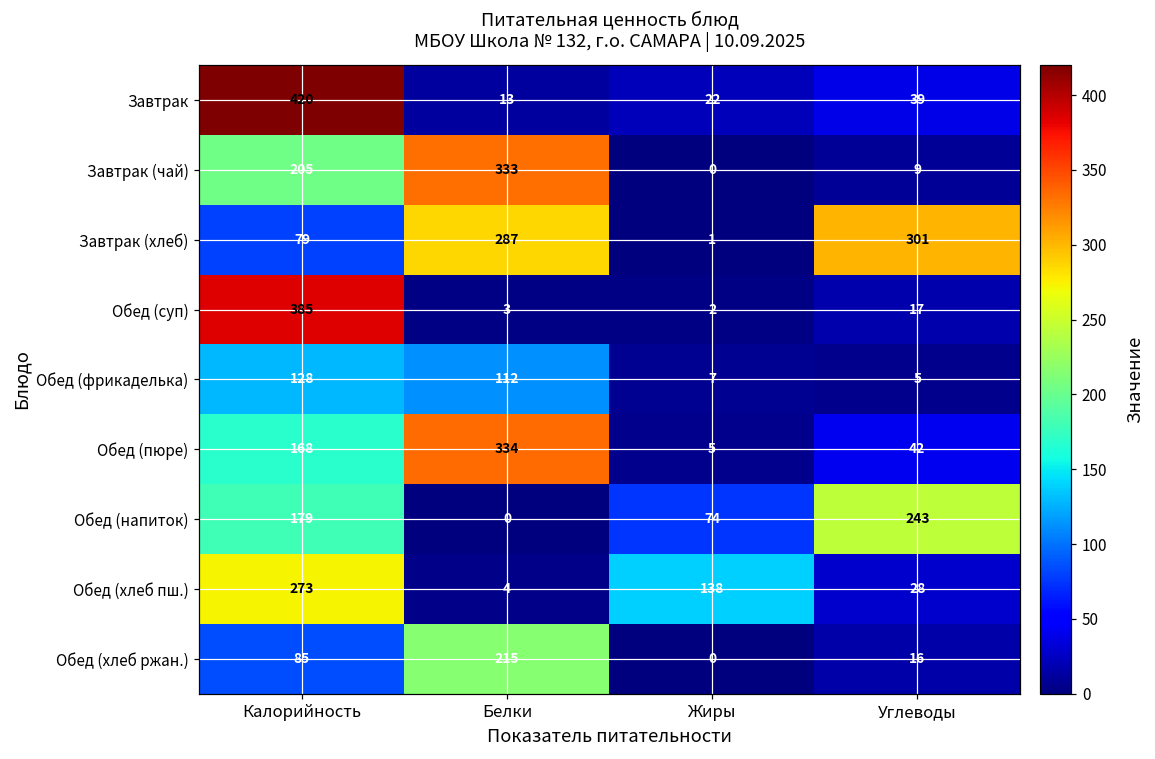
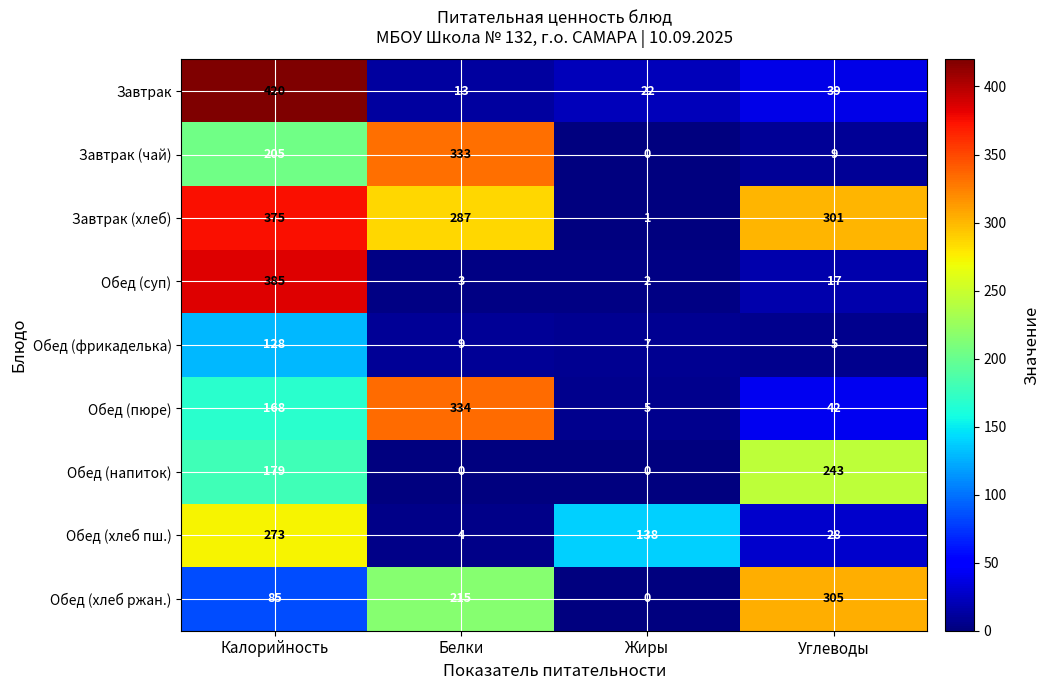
  {
    "Завтрак": {
      "Калорийность": 420,
      "Белки": 13,
      "Жиры": 22,
      "Углеводы": 39
    },
    "Завтрак (чай)": {
      "Калорийность": 205,
      "Белки": 333,
      "Жиры": 0,
      "Углеводы": 9
    },
    "Завтрак (хлеб)": {
-     "Калорийность": 79,
+     "Калорийность": 375,
      "Белки": 287,
      "Жиры": 1,
      "Углеводы": 301
    },
    "Обед (суп)": {
      "Калорийность": 385,
      "Белки": 3,
      "Жиры": 2,
      "Углеводы": 17
    },
    "Обед (фрикаделька)": {
      "Калорийность": 128,
-     "Белки": 112,
+     "Белки": 9,
      "Жиры": 7,
      "Углеводы": 5
    },
    "Обед (пюре)": {
      "Калорийность": 168,
      "Белки": 334,
      "Жиры": 5,
      "Углеводы": 42
    },
    "Обед (напиток)": {
      "Калорийность": 179,
      "Белки": 0,
-     "Жиры": 74,
+     "Жиры": 0,
      "Углеводы": 243
    },
    "Обед (хлеб пш.)": {
      "Калорийность": 273,
      "Белки": 4,
      "Жиры": 138,
      "Углеводы": 28
    },
    "Обед (хлеб ржан.)": {
      "Калорийность": 85,
      "Белки": 215,
      "Жиры": 0,
-     "Углеводы": 16
+     "Углеводы": 305
    }
  }
